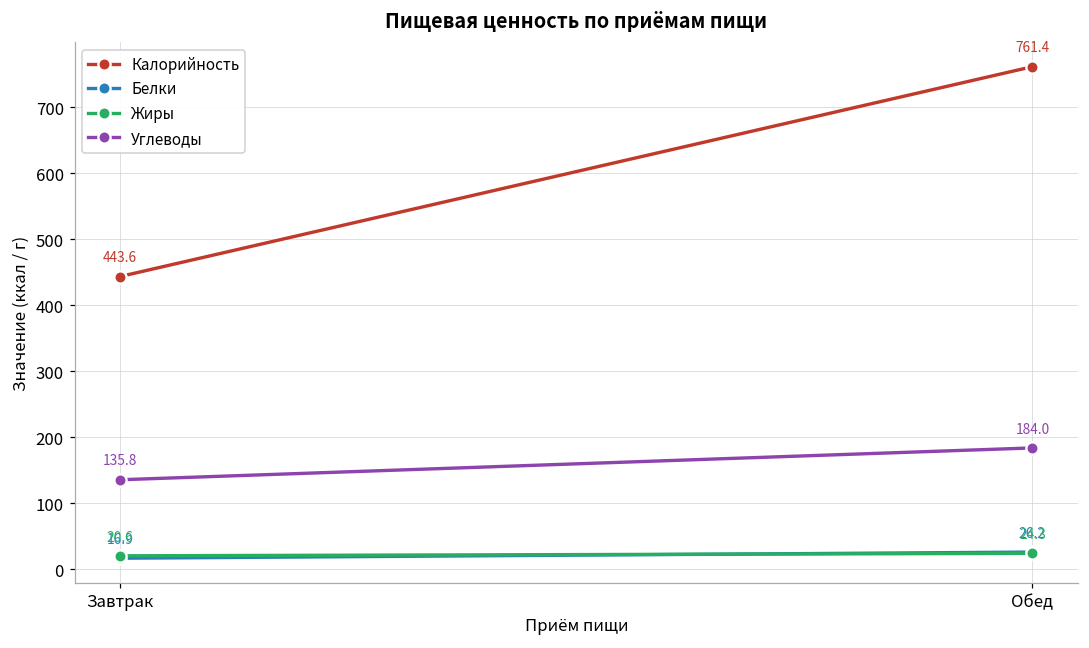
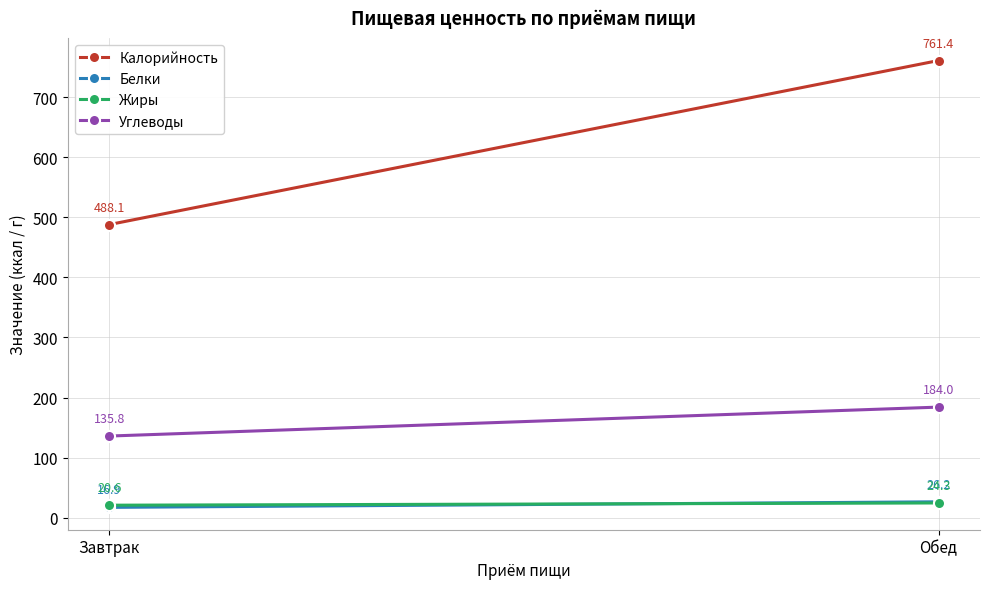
  {
    "Калорийность": {
-     "Завтрак": 443.6,
+     "Завтрак": 488.1,
      "Обед": 761.4
    },
    "Углеводы": {
      "Завтрак": 135.8,
      "Обед": 184.0
    }
  }
